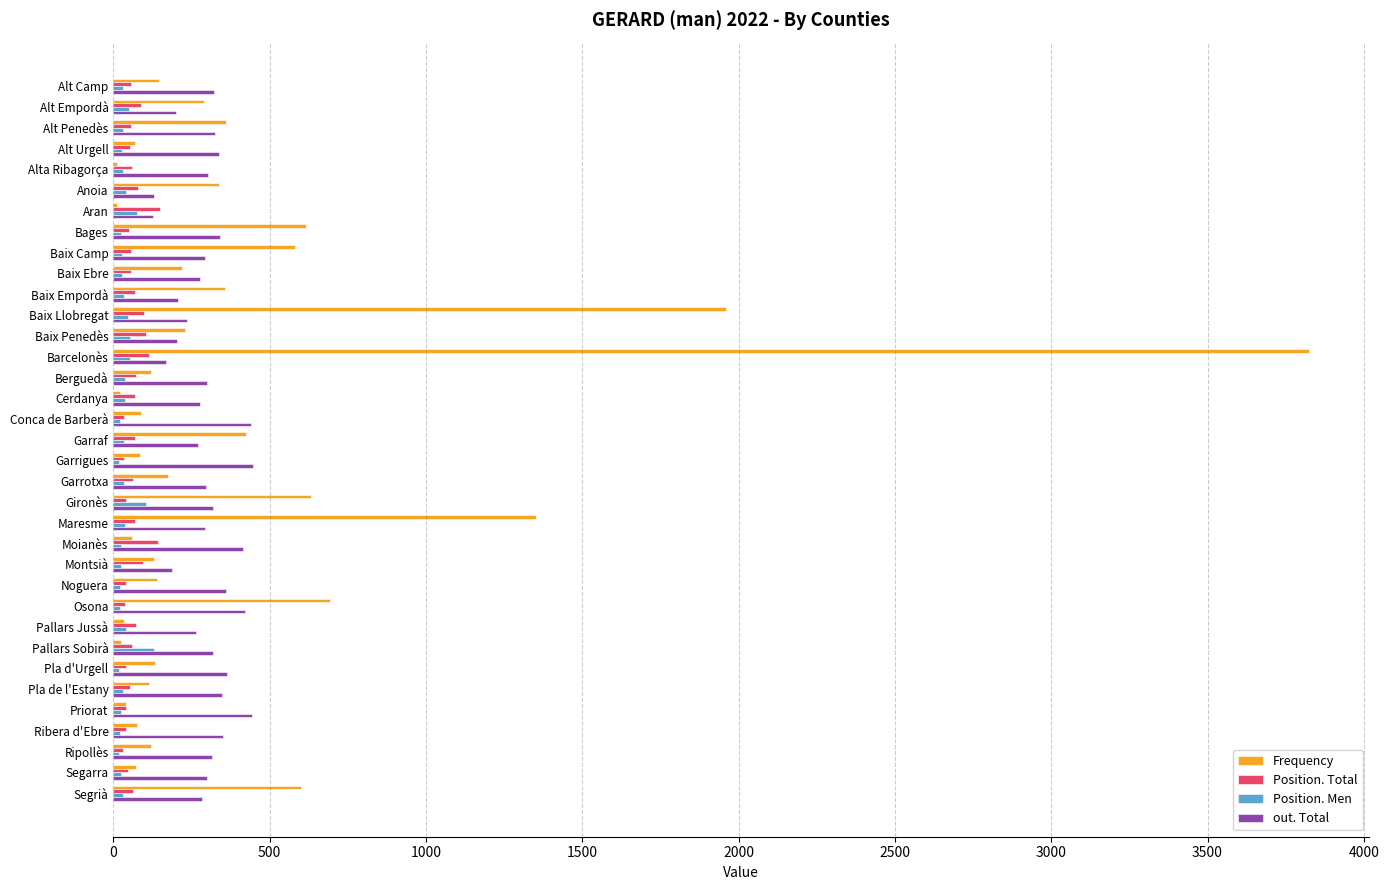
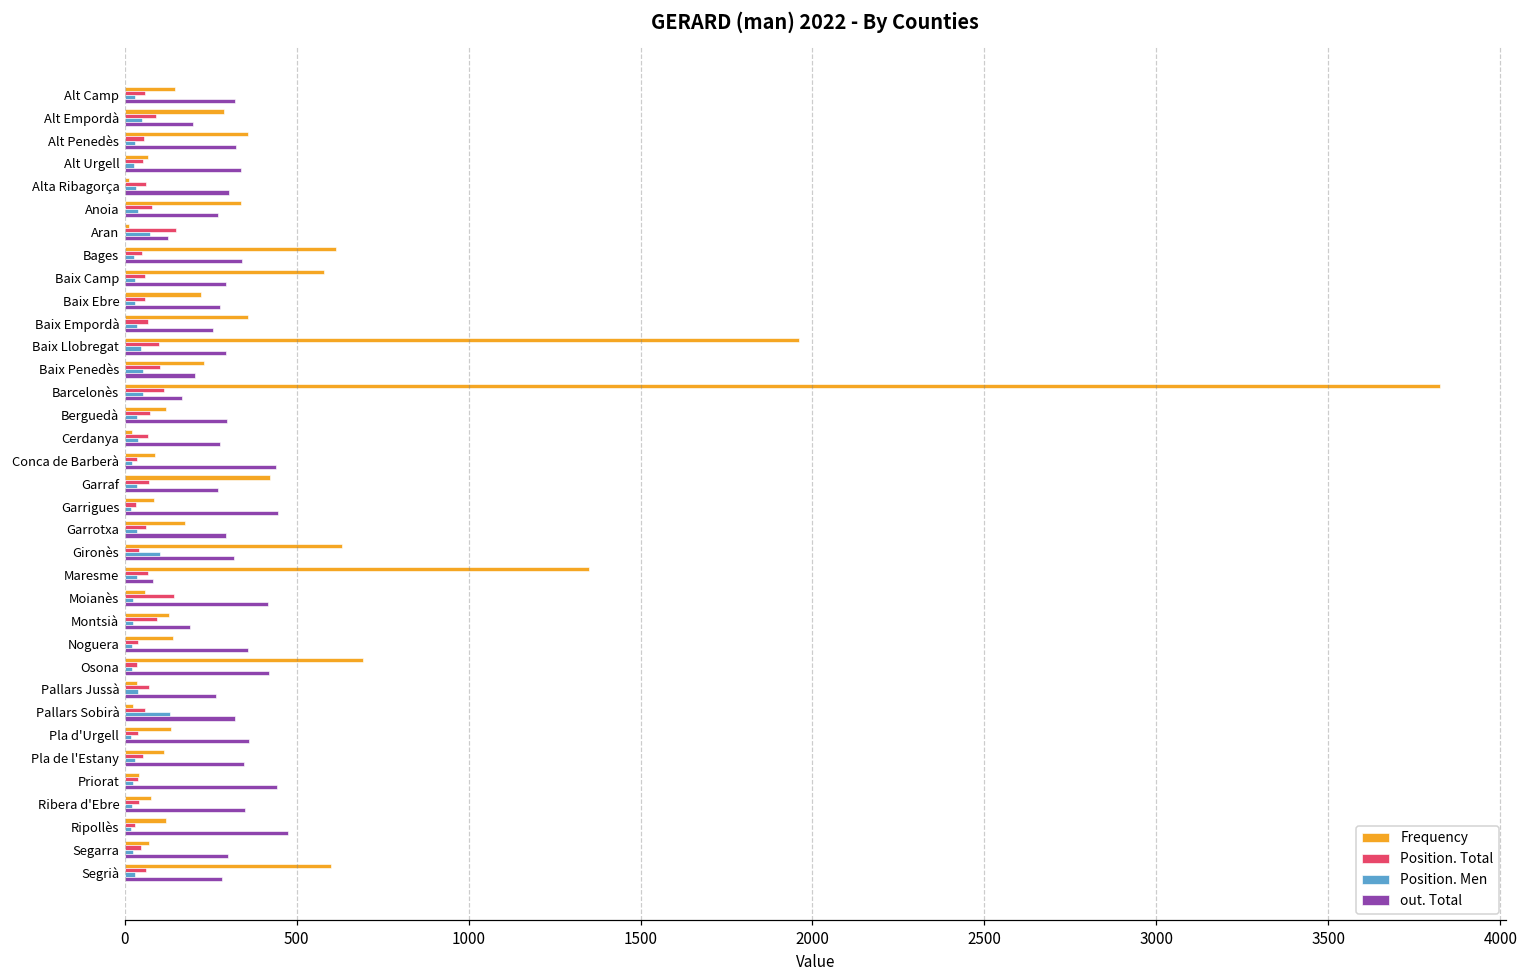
  {
    "Frequency": {
      "Alt Camp": 150,
      "Alt Empordà": 290,
      "Alt Penedès": 360,
      "Alt Urgell": 70,
      "Alta Ribagorça": 10,
      "Anoia": 340,
      "Aran": 10,
      "Bages": 620,
      "Baix Camp": 580,
      "Baix Ebre": 220,
      "Baix Empordà": 360,
      "Baix Llobregat": 1960,
      "Baix Penedès": 230,
      "Barcelonès": 3830,
      "Berguedà": 120,
      "Cerdanya": 20,
      "Conca de Barberà": 90,
      "Garraf": 420,
      "Garrigues": 90,
      "Garrotxa": 180,
      "Gironès": 630,
      "Maresme": 1350,
      "Moianès": 60,
      "Montsià": 130,
      "Noguera": 140,
      "Osona": 690,
      "Pallars Jussà": 40,
      "Pallars Sobirà": 20,
      "Pla d'Urgell": 130,
      "Pla de l'Estany": 110,
      "Priorat": 40,
      "Ribera d'Ebre": 80,
      "Ripollès": 120,
      "Segarra": 70,
      "Segrià": 600
    },
    "Position. Total": {
      "Alt Camp": 60,
      "Alt Empordà": 90,
      "Alt Penedès": 60,
      "Alt Urgell": 50,
      "Alta Ribagorça": 60,
      "Anoia": 80,
      "Aran": 150,
      "Bages": 50,
      "Baix Camp": 60,
      "Baix Ebre": 60,
      "Baix Empordà": 70,
      "Baix Llobregat": 100,
      "Baix Penedès": 100,
      "Barcelonès": 110,
      "Berguedà": 70,
      "Cerdanya": 70,
      "Conca de Barberà": 40,
      "Garraf": 70,
      "Garrigues": 30,
      "Garrotxa": 60,
      "Gironès": 40,
      "Maresme": 70,
      "Moianès": 140,
      "Montsià": 90,
      "Noguera": 40,
      "Osona": 40,
      "Pallars Jussà": 70,
      "Pallars Sobirà": 60,
      "Pla d'Urgell": 40,
      "Pla de l'Estany": 50,
      "Priorat": 40,
      "Ribera d'Ebre": 40,
      "Ripollès": 30,
      "Segarra": 50,
      "Segrià": 60
    },
    "Position. Men": {
      "Alt Camp": 30,
      "Alt Empordà": 50,
      "Alt Penedès": 30,
      "Alt Urgell": 30,
      "Alta Ribagorça": 30,
      "Anoia": 40,
      "Aran": 80,
      "Bages": 30,
      "Baix Camp": 30,
      "Baix Ebre": 30,
      "Baix Empordà": 40,
      "Baix Llobregat": 50,
      "Baix Penedès": 50,
      "Barcelonès": 50,
      "Berguedà": 40,
      "Cerdanya": 40,
      "Conca de Barberà": 20,
      "Garraf": 40,
      "Garrigues": 20,
      "Garrotxa": 40,
      "Gironès": 100,
      "Maresme": 40,
      "Moianès": 20,
      "Montsià": 20,
      "Noguera": 20,
      "Osona": 20,
      "Pallars Jussà": 40,
      "Pallars Sobirà": 130,
      "Pla d'Urgell": 20,
      "Pla de l'Estany": 30,
      "Priorat": 30,
      "Ribera d'Ebre": 20,
      "Ripollès": 20,
      "Segarra": 20,
      "Segrià": 30
    },
    "out. Total": {
      "Alt Camp": 320,
      "Alt Empordà": 200,
      "Alt Penedès": 330,
      "Alt Urgell": 340,
      "Alta Ribagorça": 300,
-     "Anoia": 130,
+     "Anoia": 270,
      "Aran": 130,
      "Bages": 340,
      "Baix Camp": 290,
      "Baix Ebre": 280,
-     "Baix Empordà": 210,
-     "Baix Llobregat": 240,
+     "Baix Empordà": 260,
+     "Baix Llobregat": 300,
      "Baix Penedès": 210,
      "Barcelonès": 170,
      "Berguedà": 300,
      "Cerdanya": 280,
      "Conca de Barberà": 440,
      "Garraf": 270,
      "Garrigues": 450,
      "Garrotxa": 300,
      "Gironès": 320,
-     "Maresme": 290,
+     "Maresme": 80,
      "Moianès": 420,
      "Montsià": 190,
      "Noguera": 360,
      "Osona": 420,
      "Pallars Jussà": 270,
      "Pallars Sobirà": 320,
      "Pla d'Urgell": 360,
      "Pla de l'Estany": 350,
      "Priorat": 440,
      "Ribera d'Ebre": 350,
-     "Ripollès": 310,
+     "Ripollès": 470,
      "Segarra": 300,
      "Segrià": 280
    }
  }
